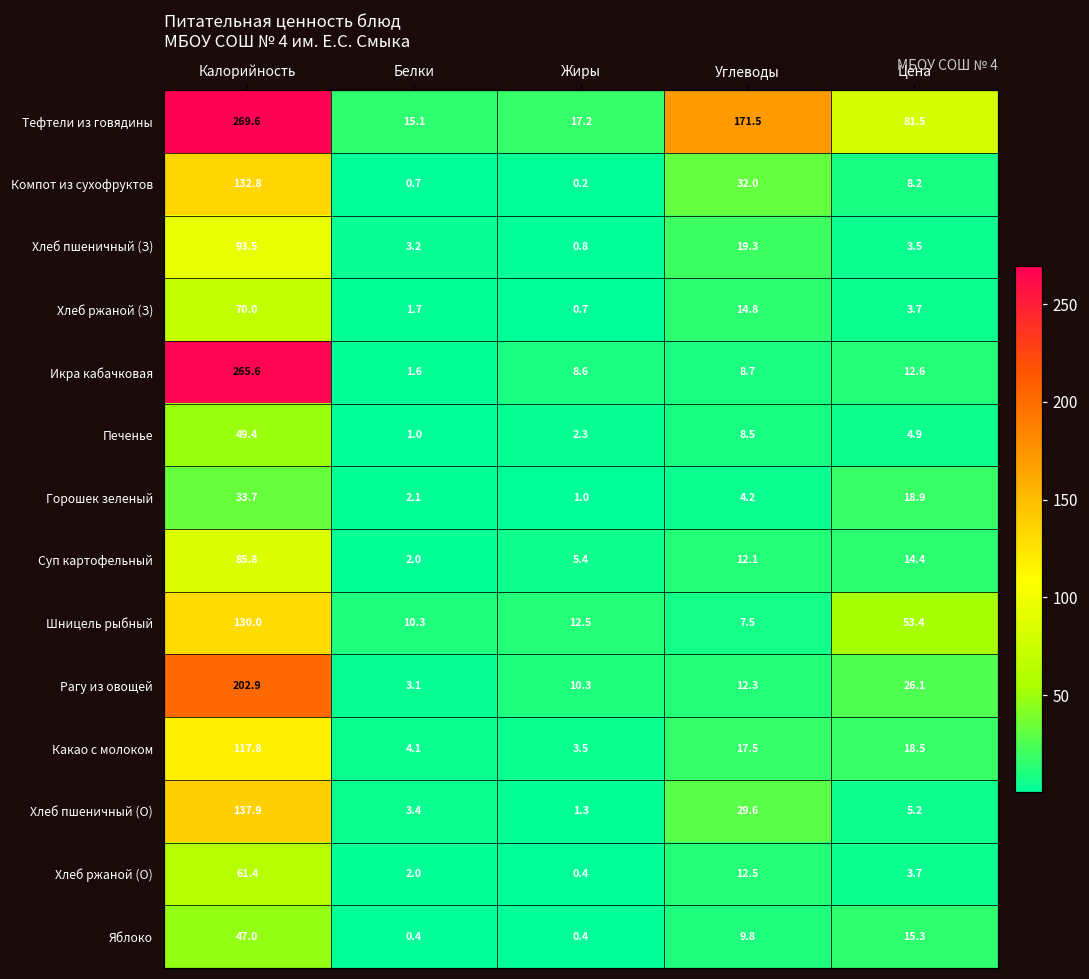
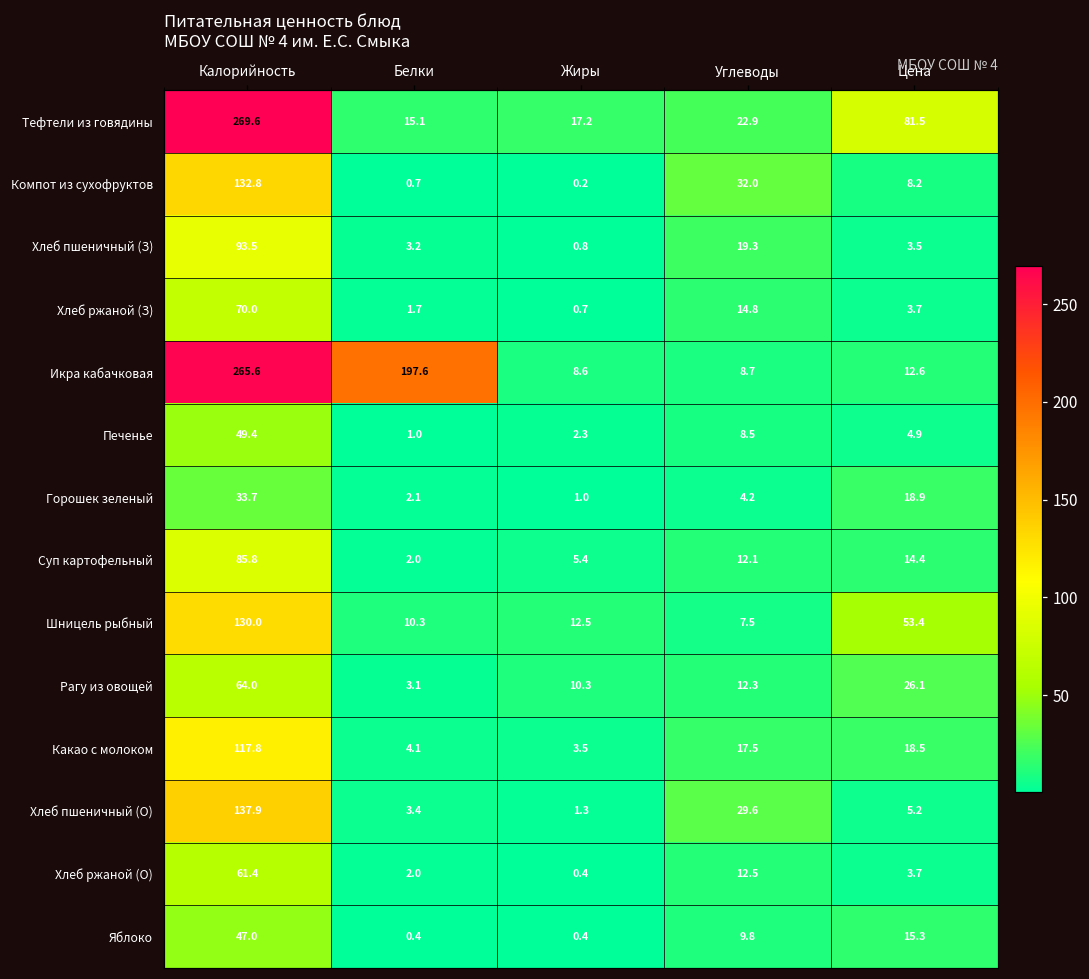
  {
    "Тефтели из говядины": {
      "Калорийность": 269.6,
      "Белки": 15.1,
      "Жиры": 17.2,
-     "Углеводы": 171.5,
+     "Углеводы": 22.9,
      "Цена": 81.5
    },
    "Компот из сухофруктов": {
      "Калорийность": 132.8,
      "Белки": 0.7,
      "Жиры": 0.2,
      "Углеводы": 32.0,
      "Цена": 8.2
    },
    "Хлеб пшеничный (З)": {
      "Калорийность": 93.5,
      "Белки": 3.2,
      "Жиры": 0.8,
      "Углеводы": 19.3,
      "Цена": 3.5
    },
    "Хлеб ржаной (З)": {
      "Калорийность": 70.0,
      "Белки": 1.7,
      "Жиры": 0.7,
      "Углеводы": 14.8,
      "Цена": 3.7
    },
    "Икра кабачковая": {
      "Калорийность": 265.6,
-     "Белки": 1.6,
+     "Белки": 197.6,
      "Жиры": 8.6,
      "Углеводы": 8.7,
      "Цена": 12.6
    },
    "Печенье": {
      "Калорийность": 49.4,
      "Белки": 1.0,
      "Жиры": 2.3,
      "Углеводы": 8.5,
      "Цена": 4.9
    },
    "Горошек зеленый": {
      "Калорийность": 33.7,
      "Белки": 2.1,
      "Жиры": 1.0,
      "Углеводы": 4.2,
      "Цена": 18.9
    },
    "Суп картофельный": {
      "Калорийность": 85.8,
      "Белки": 2.0,
      "Жиры": 5.4,
      "Углеводы": 12.1,
      "Цена": 14.4
    },
    "Шницель рыбный": {
      "Калорийность": 130.0,
      "Белки": 10.3,
      "Жиры": 12.5,
      "Углеводы": 7.5,
      "Цена": 53.4
    },
    "Рагу из овощей": {
-     "Калорийность": 202.9,
+     "Калорийность": 64.0,
      "Белки": 3.1,
      "Жиры": 10.3,
      "Углеводы": 12.3,
      "Цена": 26.1
    },
    "Какао с молоком": {
      "Калорийность": 117.8,
      "Белки": 4.1,
      "Жиры": 3.5,
      "Углеводы": 17.5,
      "Цена": 18.5
    },
    "Хлеб пшеничный (О)": {
      "Калорийность": 137.9,
      "Белки": 3.4,
      "Жиры": 1.3,
      "Углеводы": 29.6,
      "Цена": 5.2
    },
    "Хлеб ржаной (О)": {
      "Калорийность": 61.4,
      "Белки": 2.0,
      "Жиры": 0.4,
      "Углеводы": 12.5,
      "Цена": 3.7
    },
    "Яблоко": {
      "Калорийность": 47.0,
      "Белки": 0.4,
      "Жиры": 0.4,
      "Углеводы": 9.8,
      "Цена": 15.3
    }
  }
